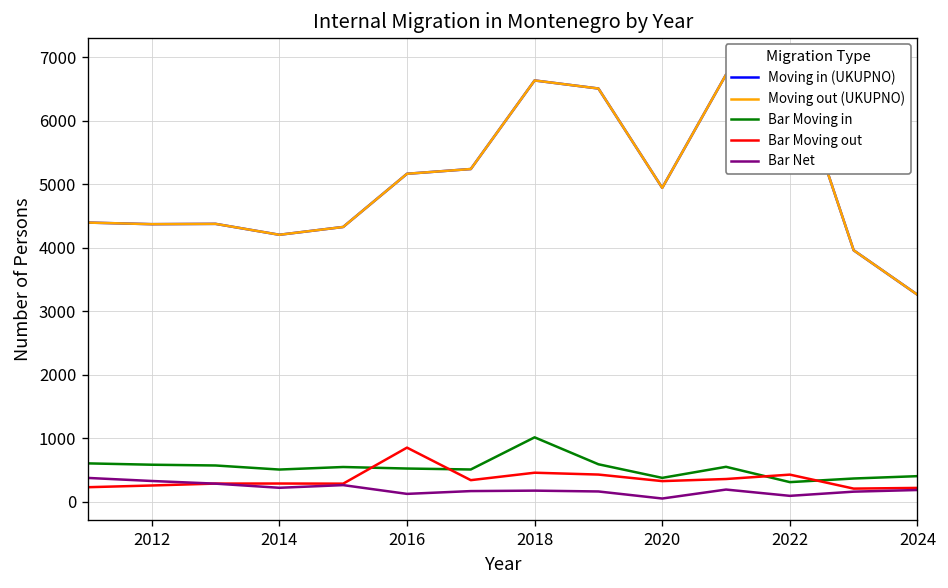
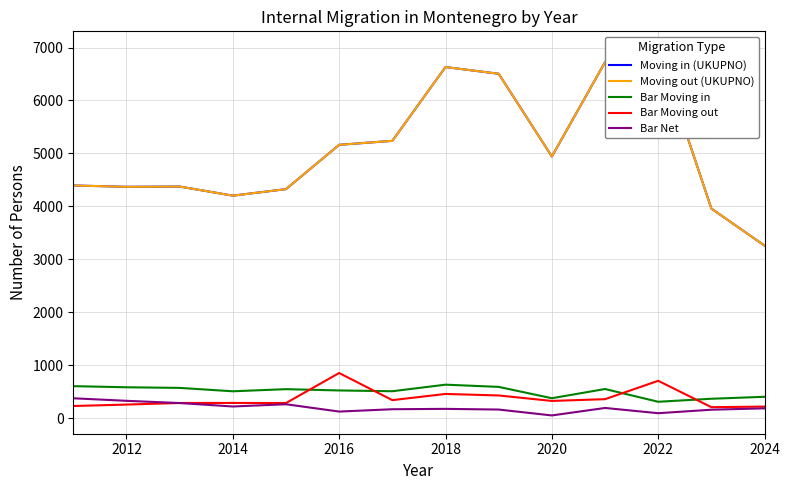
  {
    "Moving out (UKUPNO)": {
      "2012": 4400,
      "2014": 4200,
      "2016": 5200,
      "2018": 6600,
      "2020": 4900,
      "2024": 3300
    },
    "Bar Moving in": {
      "2012": 600,
      "2014": 500,
      "2016": 500,
-     "2018": 1000,
+     "2018": 600,
      "2020": 400,
      "2022": 300,
      "2024": 400
    },
    "Bar Moving out": {
      "2012": 300,
      "2014": 300,
      "2016": 900,
      "2018": 500,
      "2020": 300,
-     "2022": 400
+     "2022": 700
    },
    "Bar Net": {
      "2012": 300,
      "2014": 200,
      "2016": 100,
      "2018": 200,
      "2020": 100,
      "2022": 100
    }
  }
